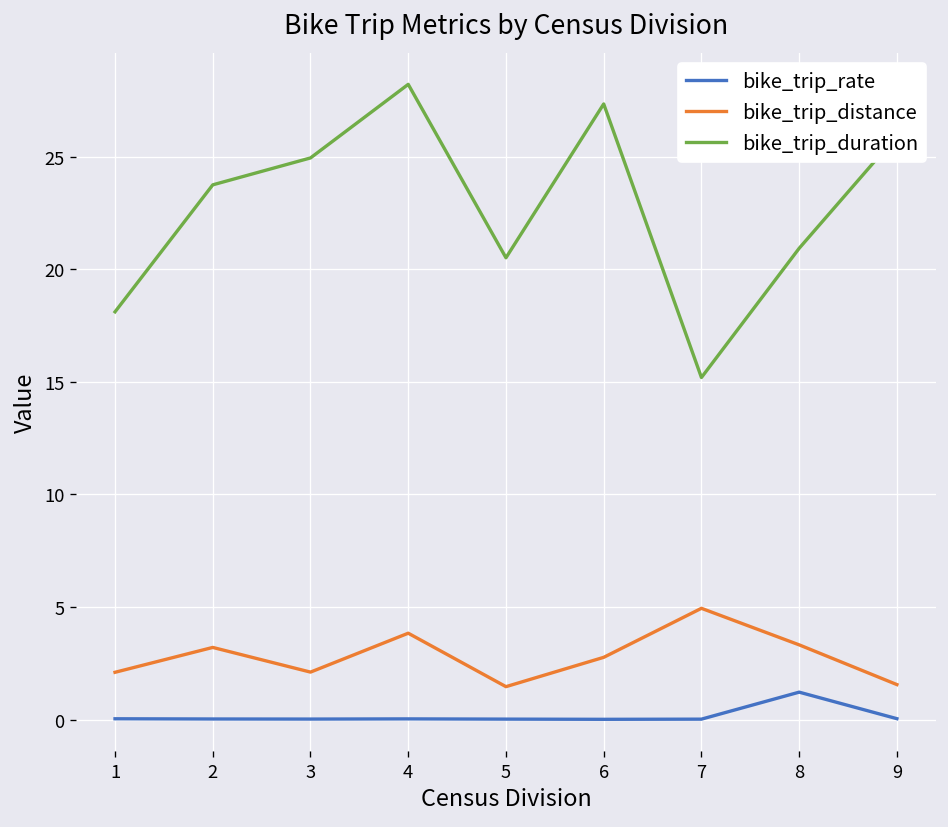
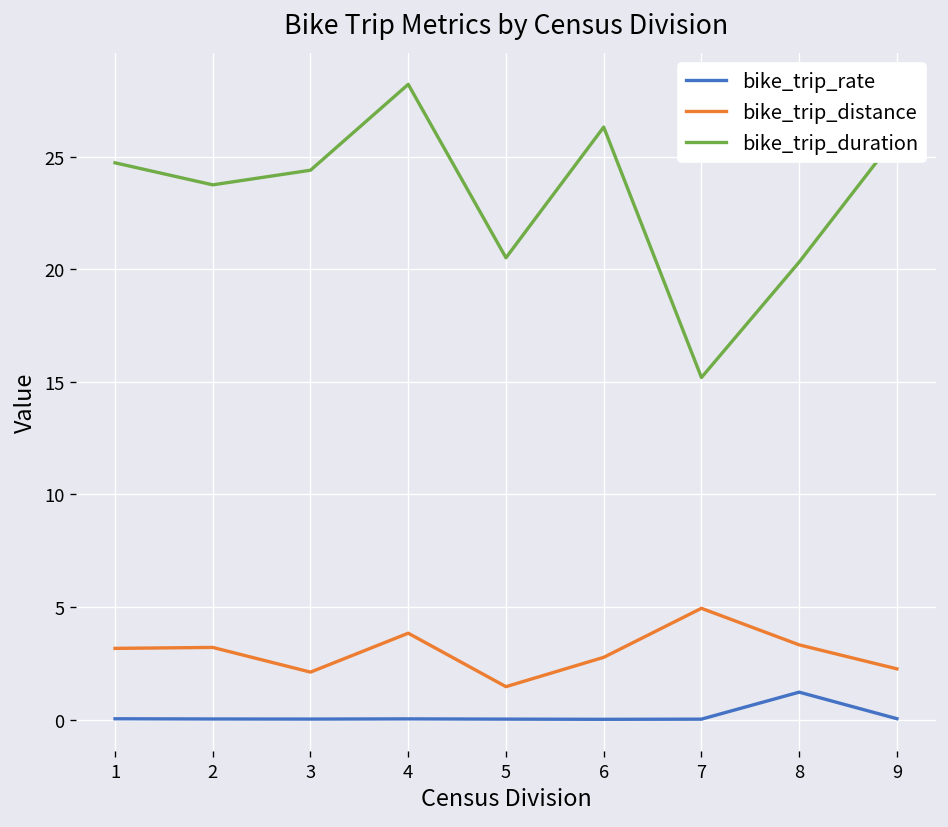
  {
    "bike_trip_rate": {
      "1": 0.0,
      "2": 0.0,
      "3": 0.0,
      "4": 0.0,
      "5": 0.0,
      "6": 0.0,
      "7": 0.0,
      "8": 1.2,
      "9": 0.0
    },
    "bike_trip_distance": {
-     "1": 2.1,
+     "1": 3.2,
      "2": 3.2,
      "3": 2.1,
      "4": 3.8,
      "5": 1.5,
      "6": 2.8,
      "7": 4.9,
      "8": 3.3,
-     "9": 1.6
+     "9": 2.3
    },
    "bike_trip_duration": {
-     "1": 18.1,
+     "1": 24.7,
      "2": 23.7,
-     "3": 24.9,
+     "3": 24.4,
      "4": 28.2,
      "5": 20.5,
-     "6": 27.3,
+     "6": 26.3,
      "7": 15.2,
-     "8": 20.9
+     "8": 20.3
    }
  }
